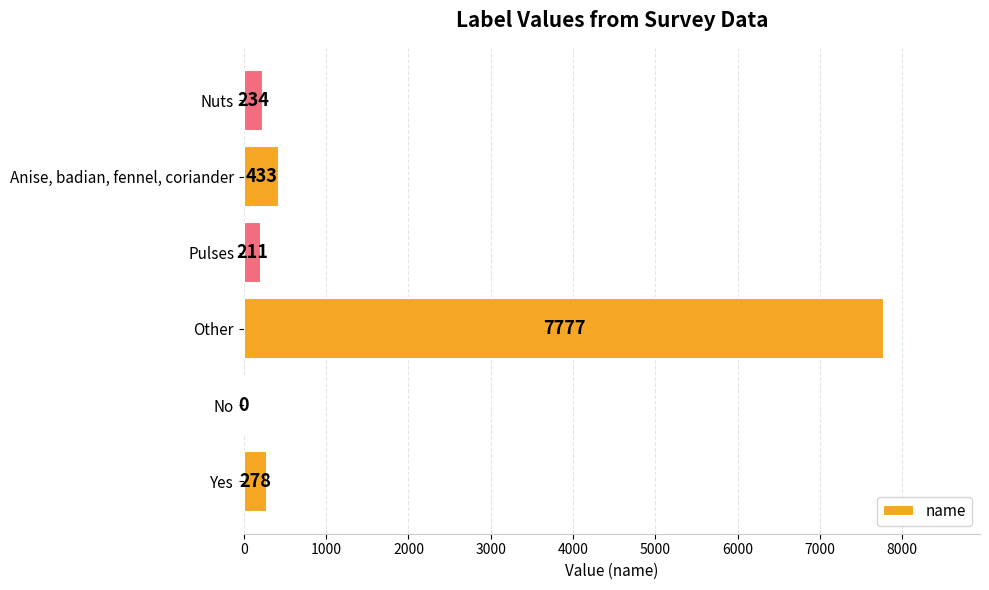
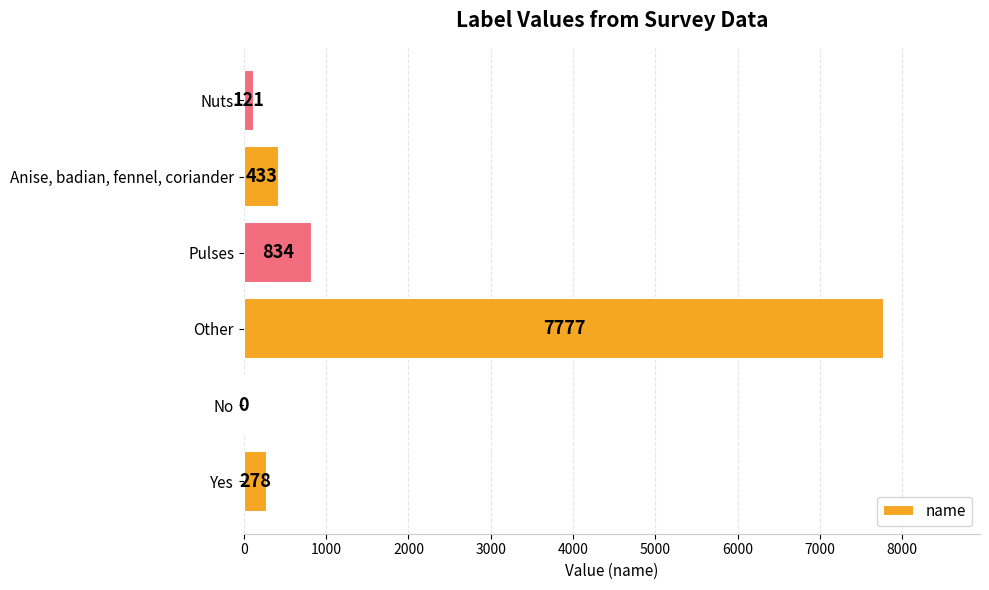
  {
-   "Nuts": 234,
+   "Nuts": 121,
    "Anise, badian, fennel, coriander": 433,
-   "Pulses": 211,
+   "Pulses": 834,
    "Other": 7777,
    "No": 0,
    "Yes": 278
  }
